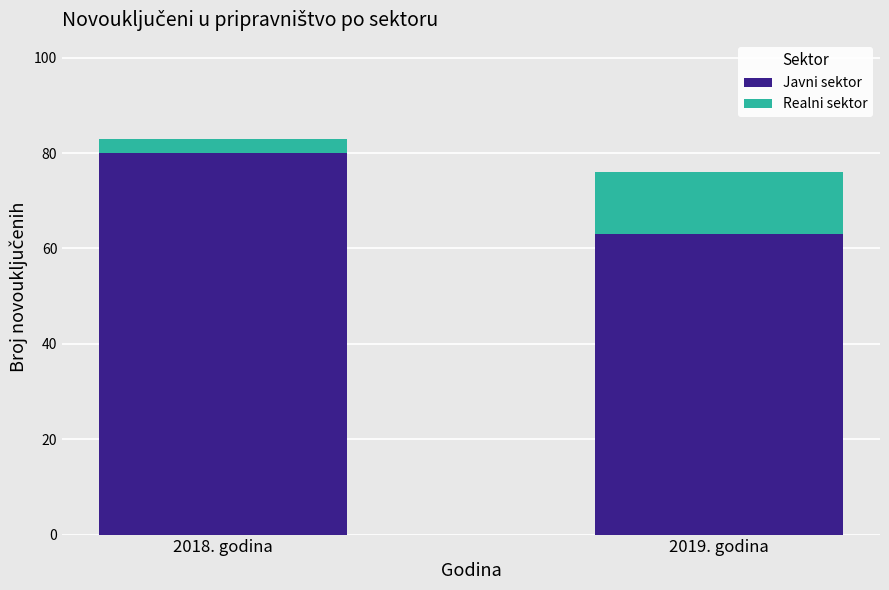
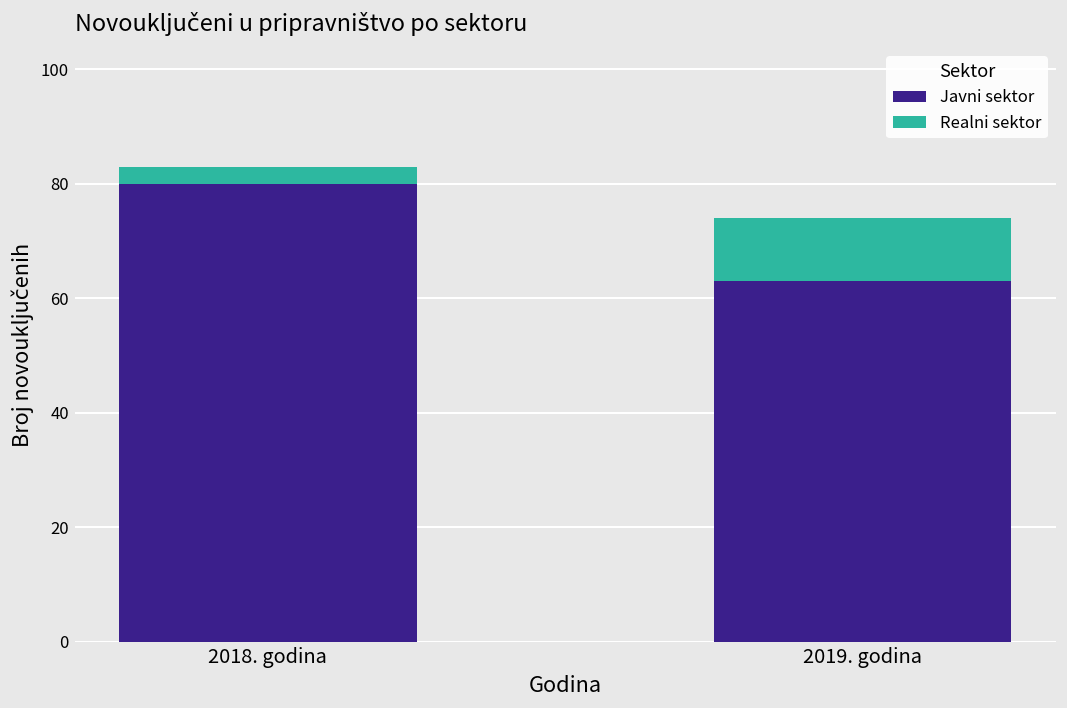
  {
    "Javni sektor": {
      "2018. godina": 80,
      "2019. godina": 63
    },
    "Realni sektor": {
      "2018. godina": 3,
-     "2019. godina": 13
+     "2019. godina": 11
    }
  }
